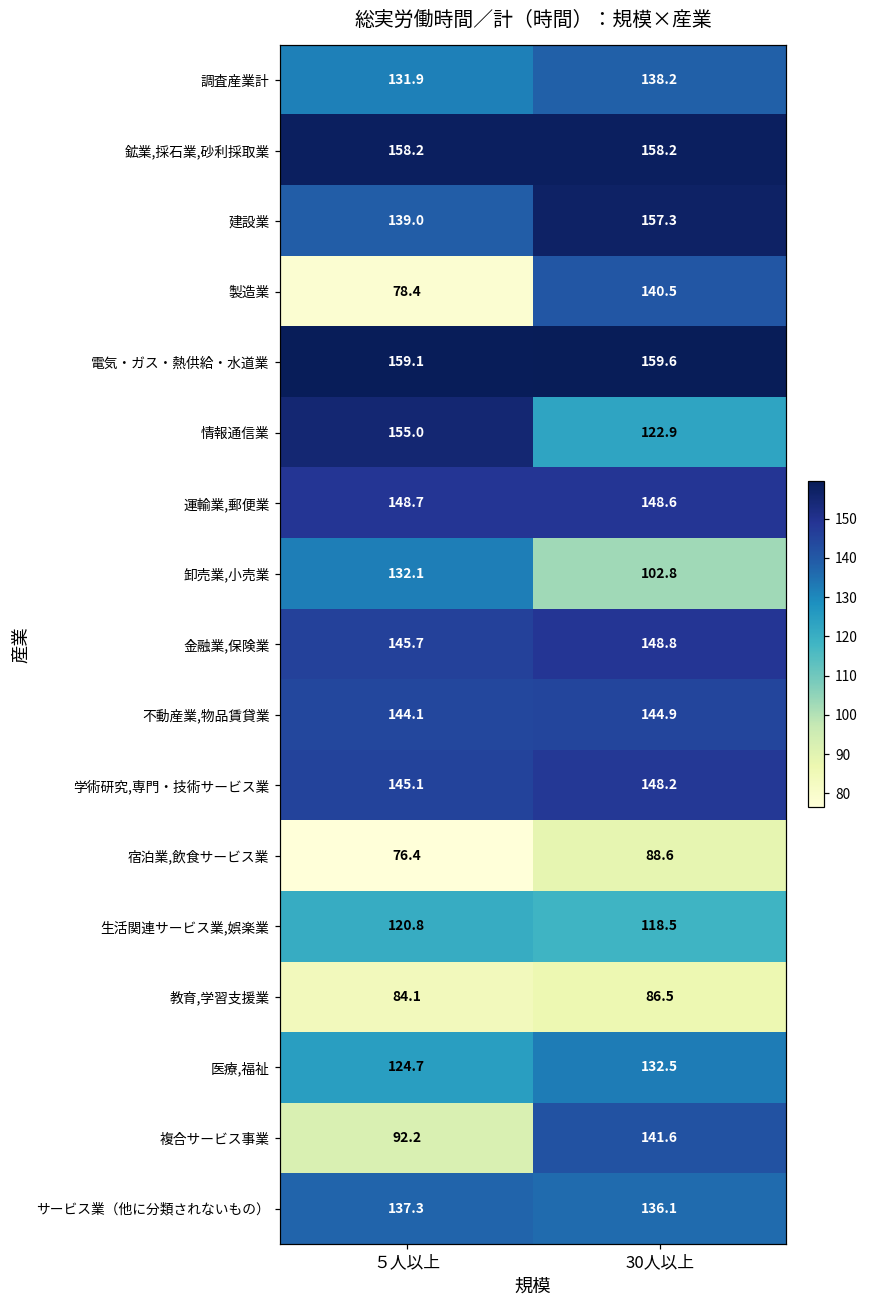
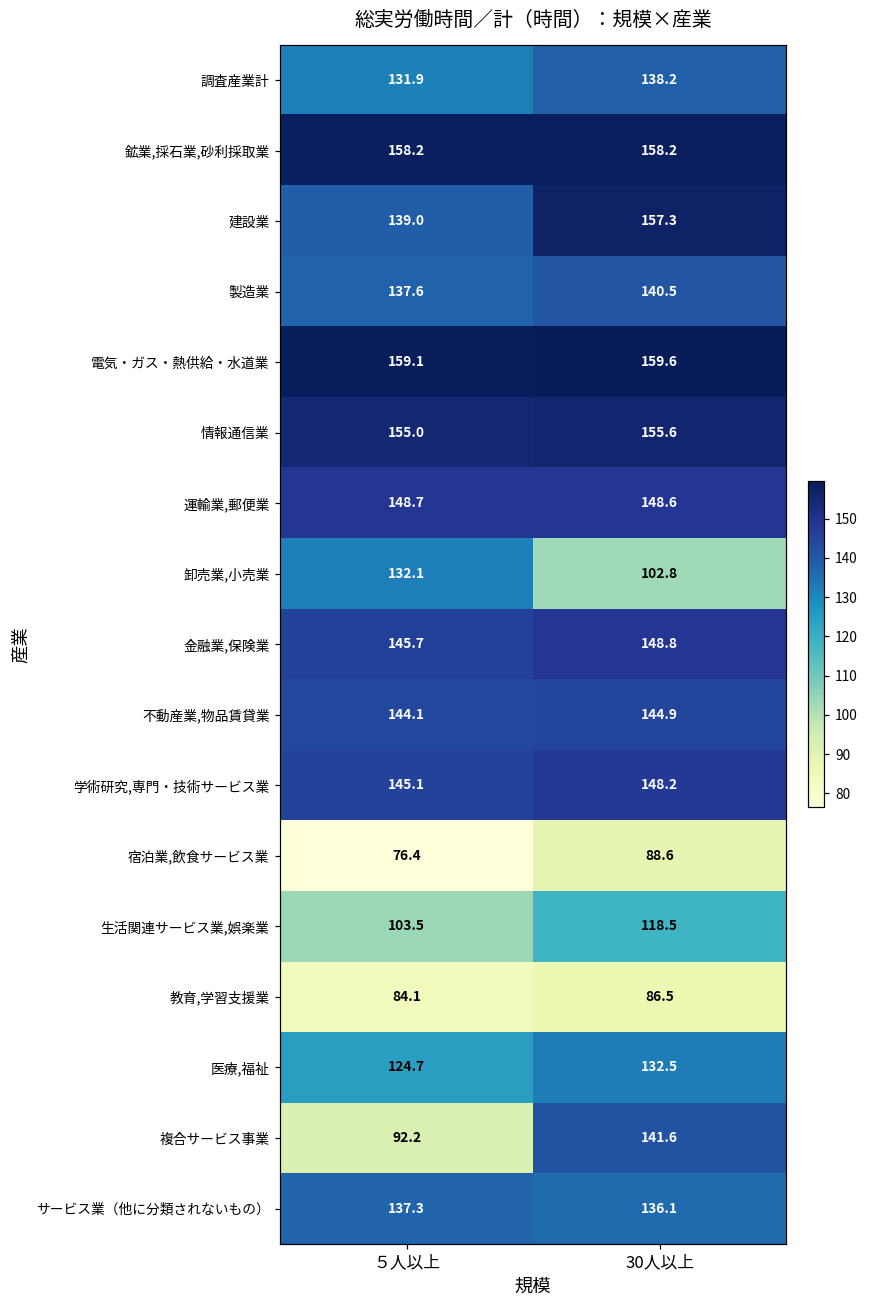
  {
    "調査産業計": {
      "５人以上": 131.9,
      "30人以上": 138.2
    },
    "鉱業,採石業,砂利採取業": {
      "５人以上": 158.2,
      "30人以上": 158.2
    },
    "建設業": {
      "５人以上": 139.0,
      "30人以上": 157.3
    },
    "製造業": {
-     "５人以上": 78.4,
+     "５人以上": 137.6,
      "30人以上": 140.5
    },
    "電気・ガス・熱供給・水道業": {
      "５人以上": 159.1,
      "30人以上": 159.6
    },
    "情報通信業": {
      "５人以上": 155.0,
-     "30人以上": 122.9
+     "30人以上": 155.6
    },
    "運輸業,郵便業": {
      "５人以上": 148.7,
      "30人以上": 148.6
    },
    "卸売業,小売業": {
      "５人以上": 132.1,
      "30人以上": 102.8
    },
    "金融業,保険業": {
      "５人以上": 145.7,
      "30人以上": 148.8
    },
    "不動産業,物品賃貸業": {
      "５人以上": 144.1,
      "30人以上": 144.9
    },
    "学術研究,専門・技術サービス業": {
      "５人以上": 145.1,
      "30人以上": 148.2
    },
    "宿泊業,飲食サービス業": {
      "５人以上": 76.4,
      "30人以上": 88.6
    },
    "生活関連サービス業,娯楽業": {
-     "５人以上": 120.8,
+     "５人以上": 103.5,
      "30人以上": 118.5
    },
    "教育,学習支援業": {
      "５人以上": 84.1,
      "30人以上": 86.5
    },
    "医療,福祉": {
      "５人以上": 124.7,
      "30人以上": 132.5
    },
    "複合サービス事業": {
      "５人以上": 92.2,
      "30人以上": 141.6
    },
    "サービス業（他に分類されないもの）": {
      "５人以上": 137.3,
      "30人以上": 136.1
    }
  }
